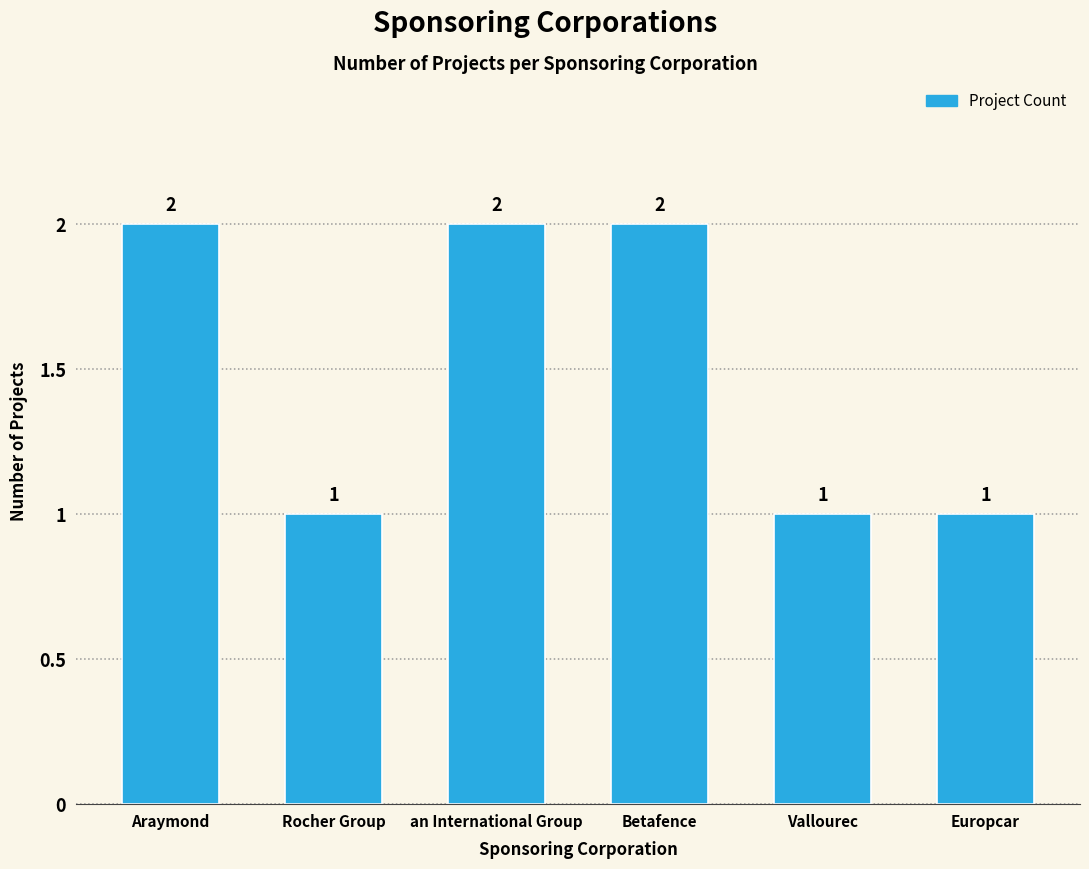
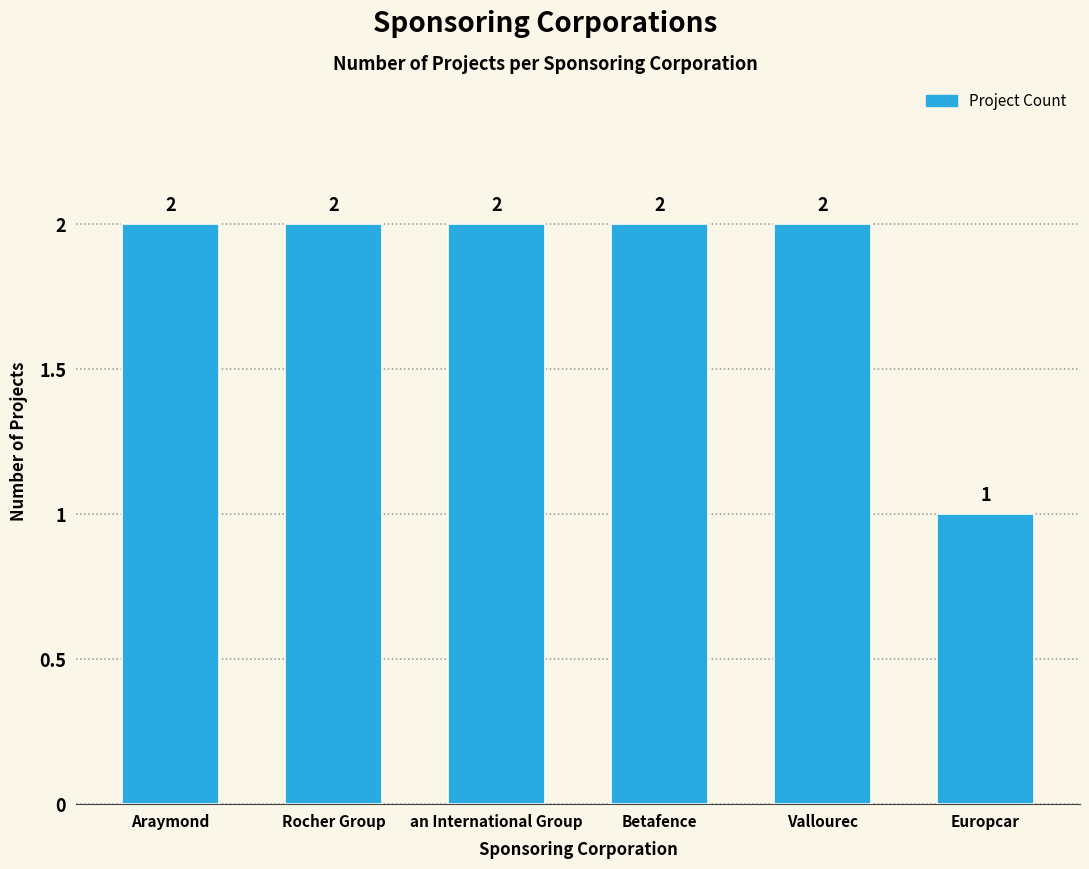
  {
    "Araymond": 2,
-   "Rocher Group": 1,
+   "Rocher Group": 2,
    "an International Group": 2,
    "Betafence": 2,
-   "Vallourec": 1,
+   "Vallourec": 2,
    "Europcar": 1
  }
